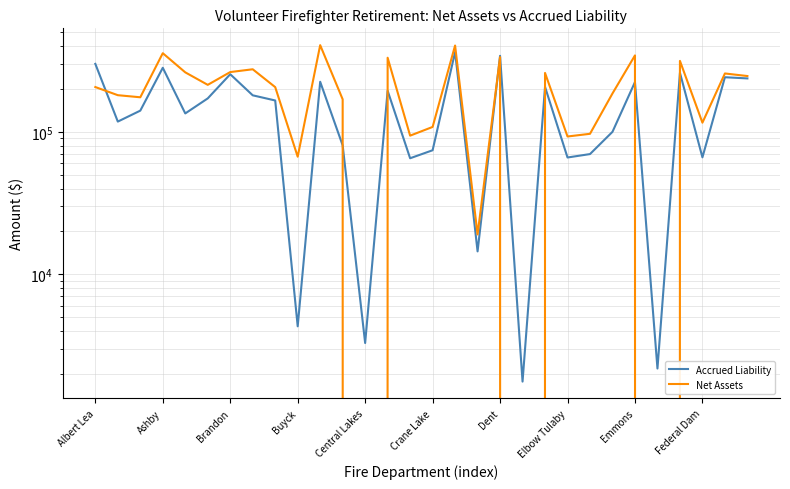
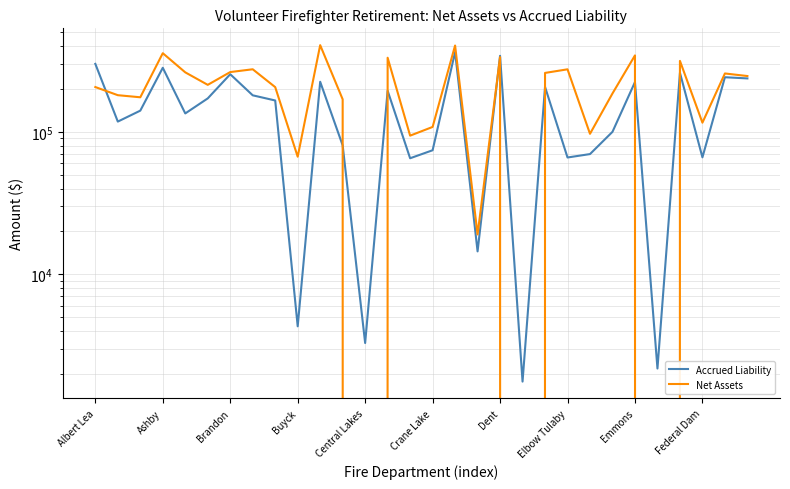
  {
    "Accrued Liability": {
      "Albert Lea": 300000,
      "Ashby": 280000,
      "Buyck": 4300,
      "Central Lakes": 3300,
      "Crane Lake": 70000,
      "Elbow Tulaby": 70000,
      "Emmons": 220000,
      "Federal Dam": 70000
    },
    "Net Assets": {
      "Albert Lea": 210000,
      "Ashby": 360000,
      "Buyck": 70000,
      "Crane Lake": 110000,
-     "Elbow Tulaby": 90000,
+     "Elbow Tulaby": 270000,
      "Emmons": 340000,
      "Federal Dam": 120000
    }
  }
